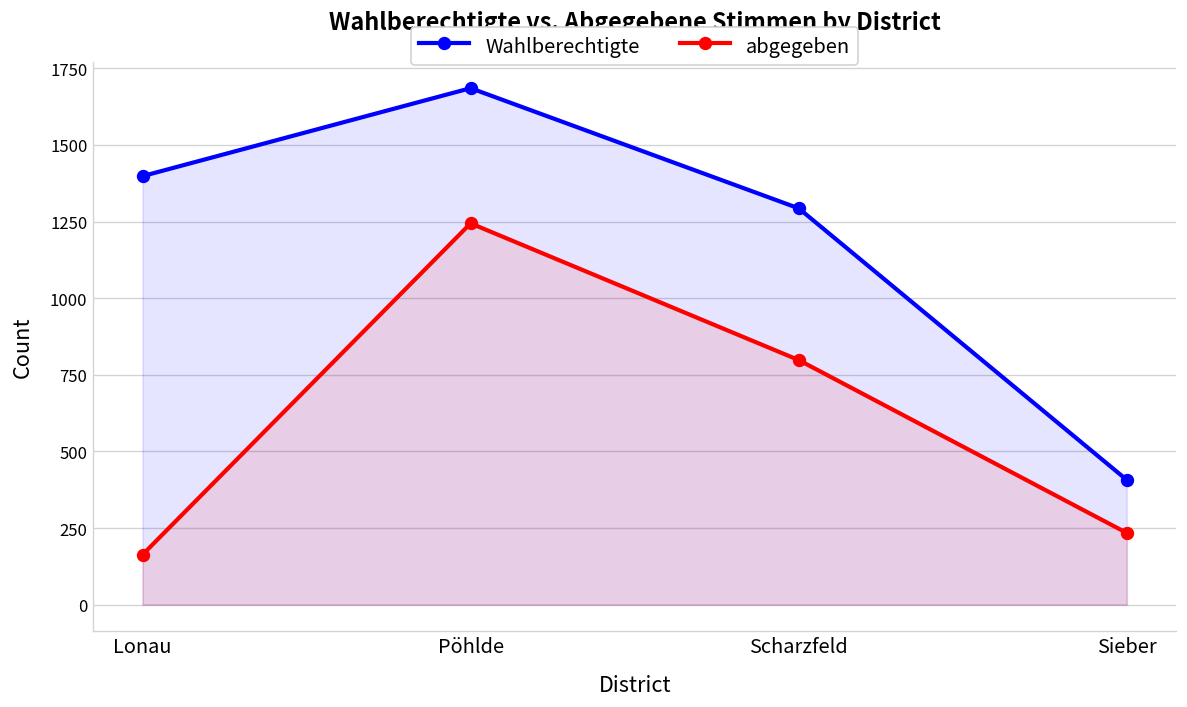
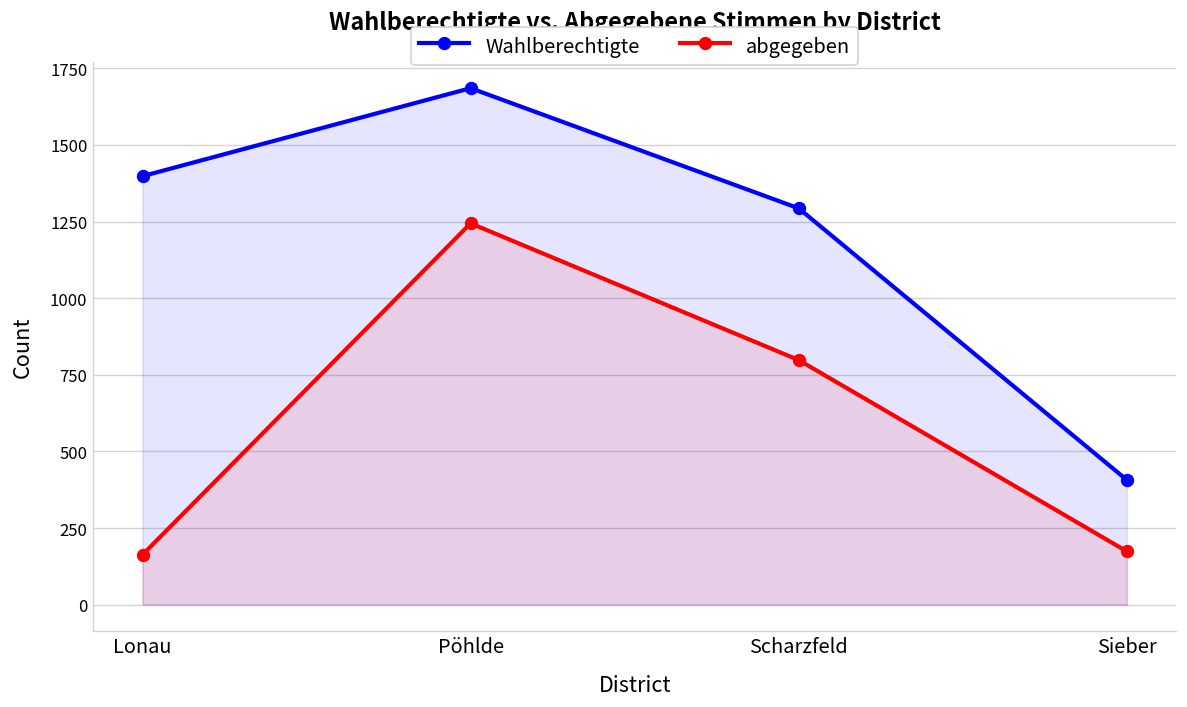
  {
    "Wahlberechtigte": {
      "Lonau": 1400,
      "Pöhlde": 1690,
      "Scharzfeld": 1290,
      "Sieber": 410
    },
    "abgegeben": {
      "Lonau": 160,
      "Pöhlde": 1240,
      "Scharzfeld": 800,
-     "Sieber": 230
+     "Sieber": 170
    }
  }
